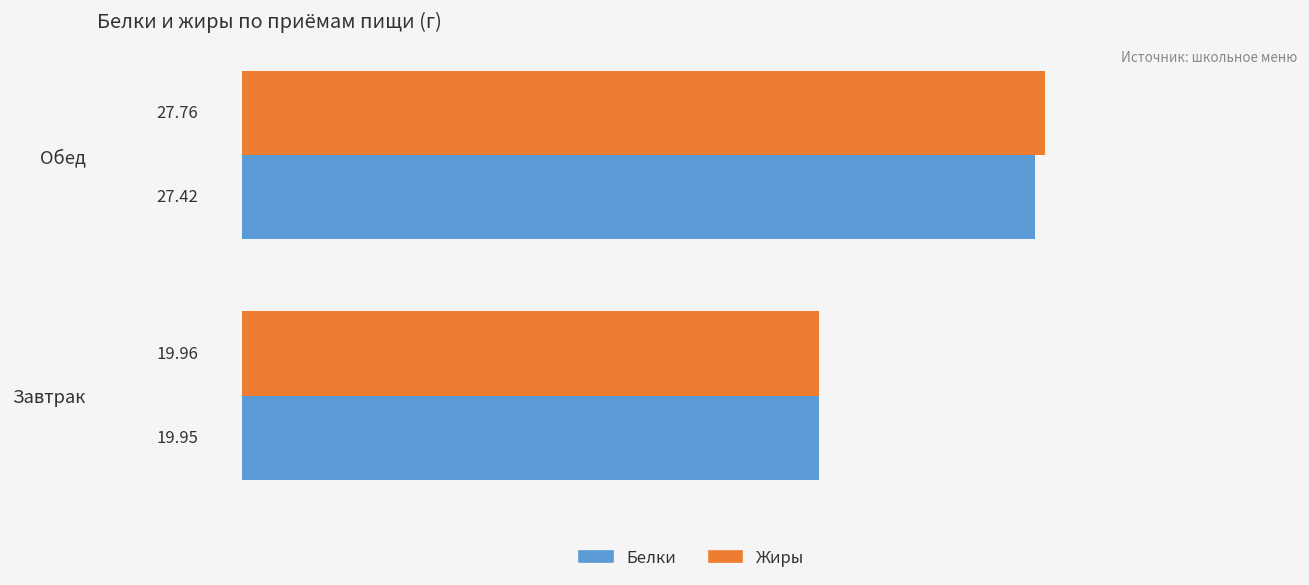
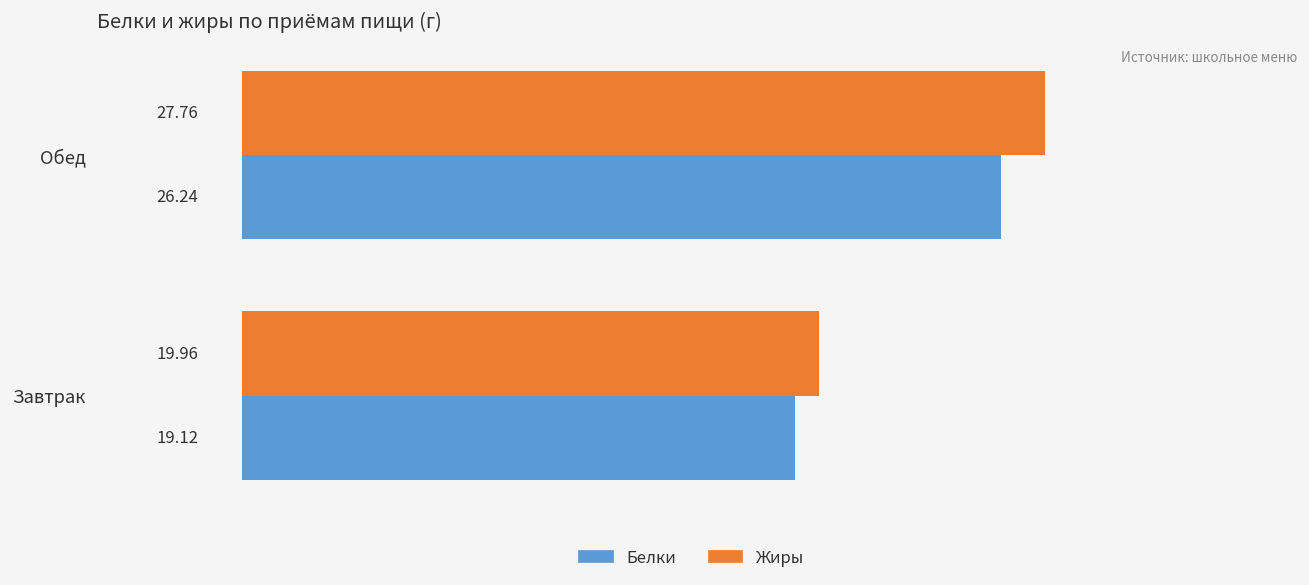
  {
    "Белки": {
-     "Обед": 27.42,
-     "Завтрак": 19.95
+     "Обед": 26.24,
+     "Завтрак": 19.12
    }
  }
